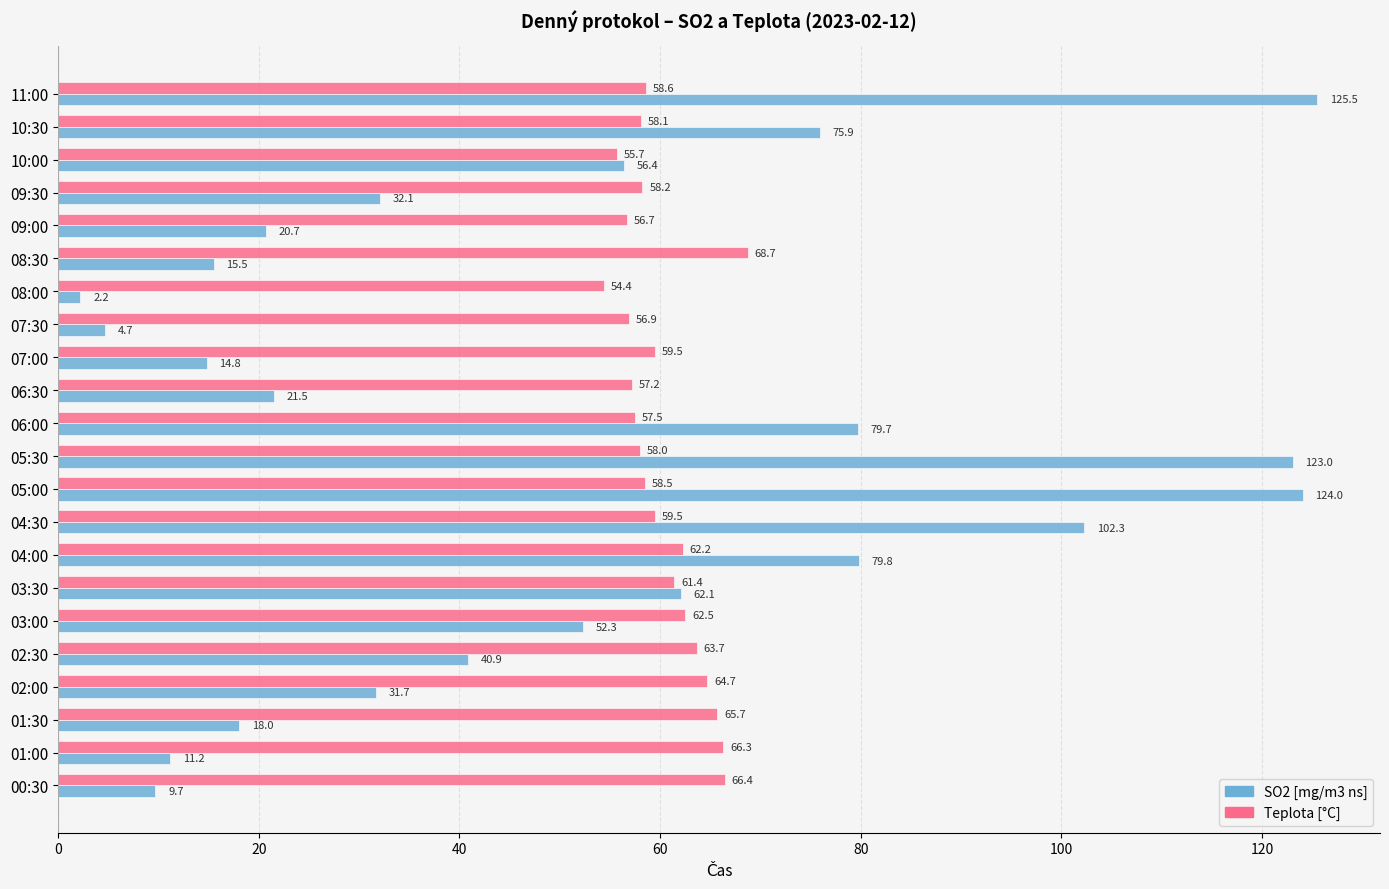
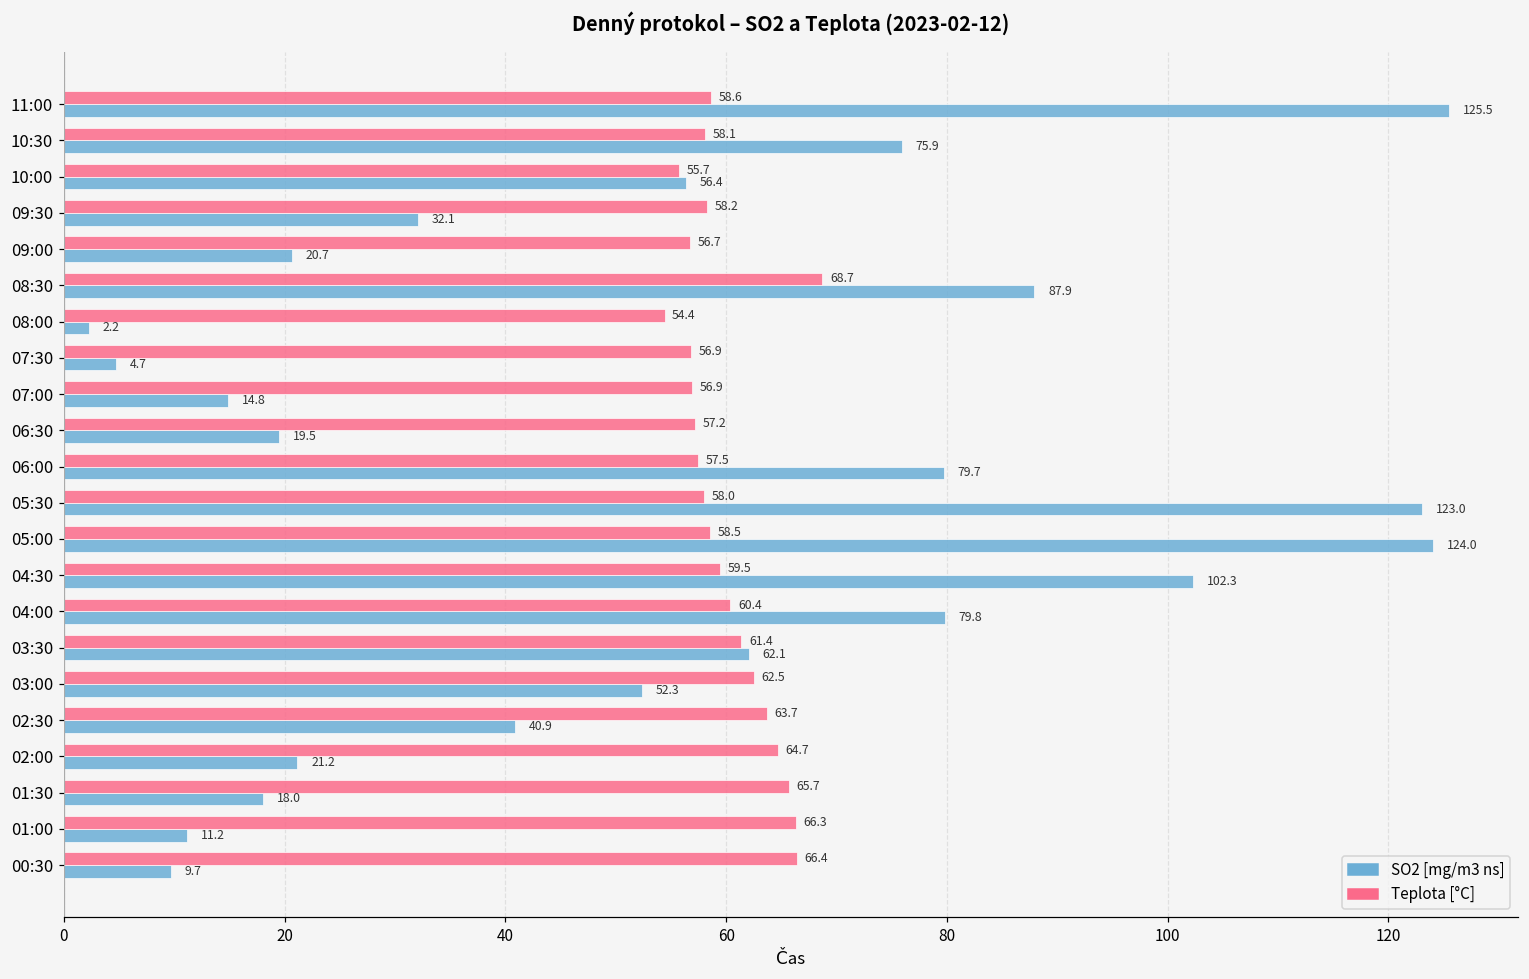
  {
    "SO2 [mg/m3 ns]": {
      "11:00": 125.5,
      "10:30": 75.9,
      "10:00": 56.4,
      "09:30": 32.1,
      "09:00": 20.7,
-     "08:30": 15.5,
+     "08:30": 87.9,
      "08:00": 2.2,
      "07:30": 4.7,
      "07:00": 14.8,
-     "06:30": 21.5,
+     "06:30": 19.5,
      "06:00": 79.7,
      "05:30": 123.0,
      "05:00": 124.0,
      "04:30": 102.3,
      "04:00": 79.8,
      "03:30": 62.1,
      "03:00": 52.3,
      "02:30": 40.9,
-     "02:00": 31.7,
+     "02:00": 21.2,
      "01:30": 18.0,
      "01:00": 11.2,
      "00:30": 9.7
    },
    "Teplota [°C]": {
      "11:00": 58.6,
      "10:30": 58.1,
      "10:00": 55.7,
      "09:30": 58.2,
      "09:00": 56.7,
      "08:30": 68.7,
      "08:00": 54.4,
      "07:30": 56.9,
-     "07:00": 59.5,
+     "07:00": 56.9,
      "06:30": 57.2,
      "06:00": 57.5,
      "05:30": 58.0,
      "05:00": 58.5,
      "04:30": 59.5,
-     "04:00": 62.2,
+     "04:00": 60.4,
      "03:30": 61.4,
      "03:00": 62.5,
      "02:30": 63.7,
      "02:00": 64.7,
      "01:30": 65.7,
      "01:00": 66.3,
      "00:30": 66.4
    }
  }
